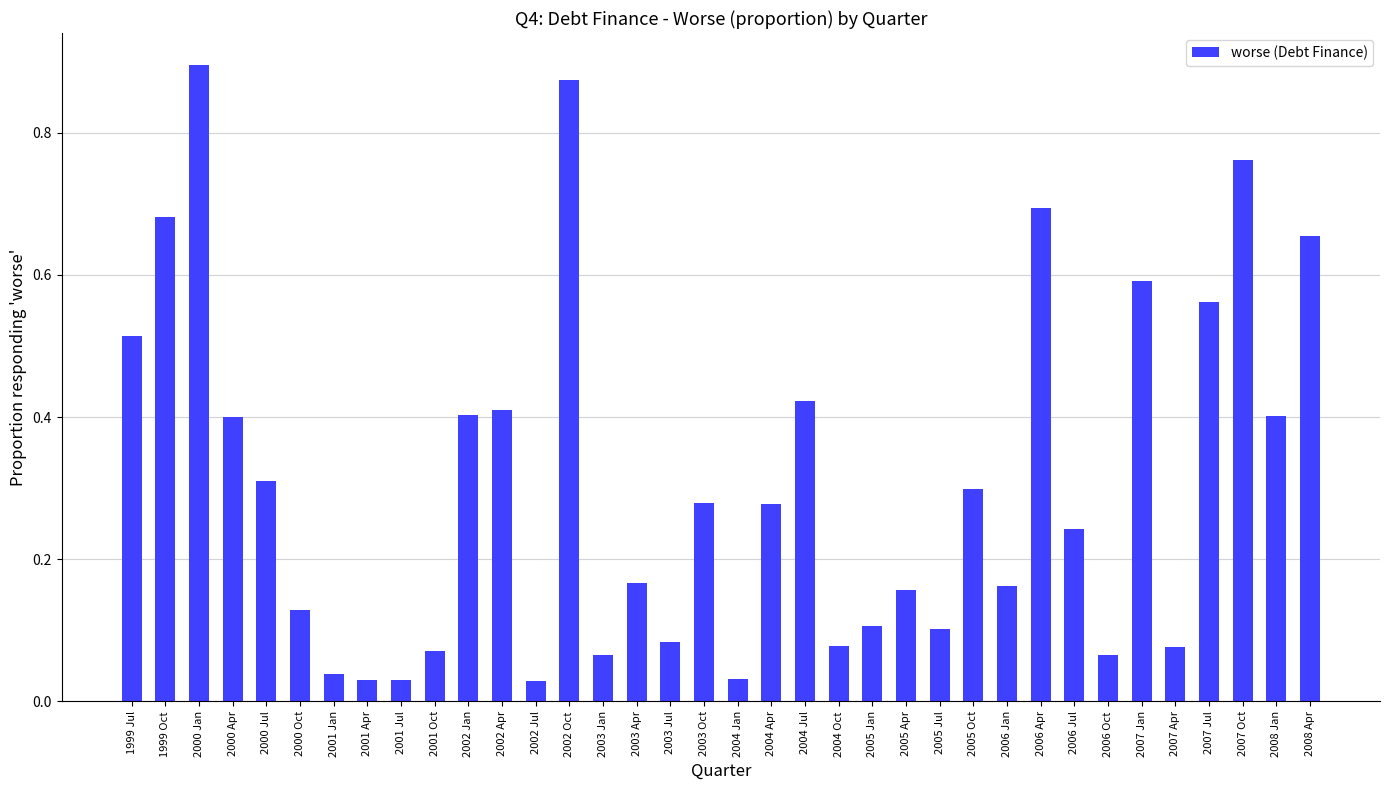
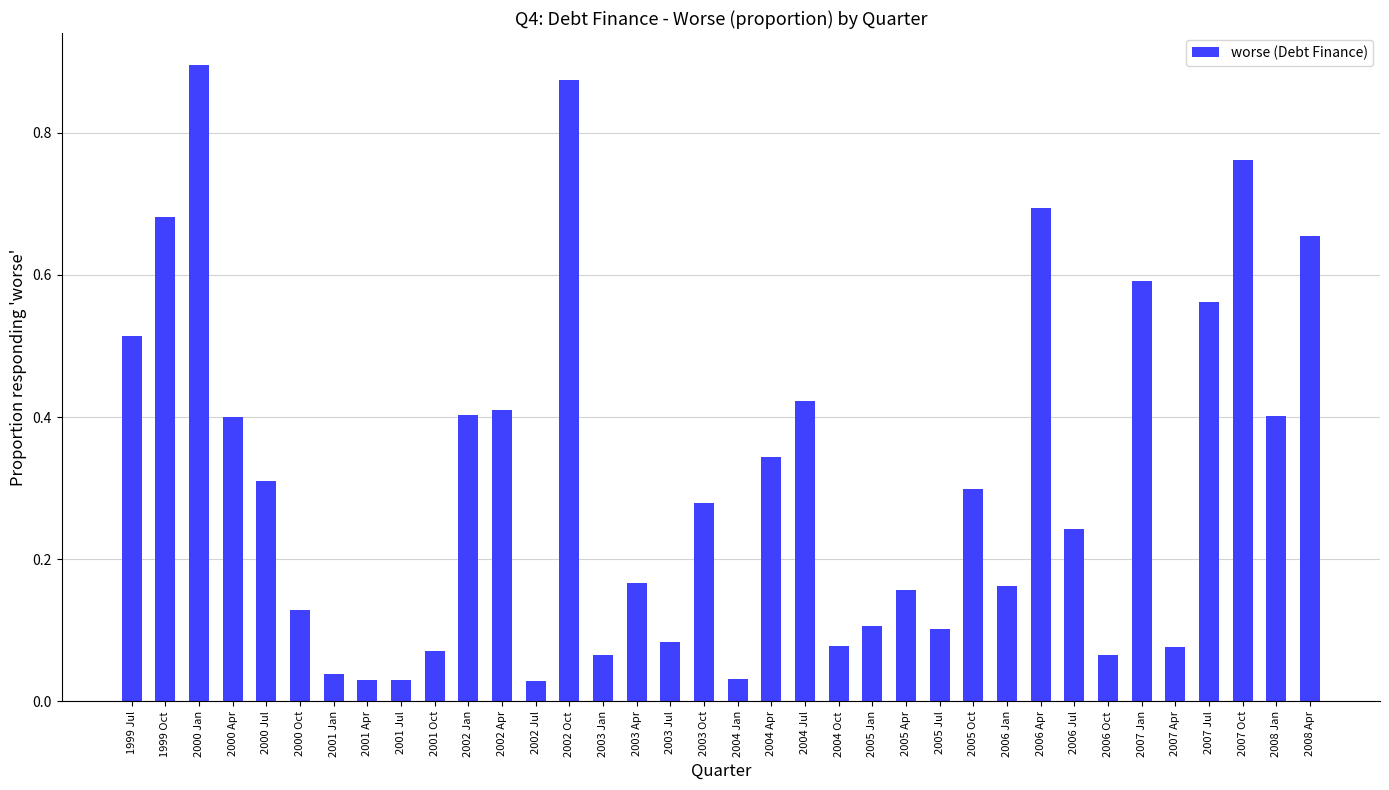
  {
    "1999 Jul": 0.51,
    "1999 Oct": 0.68,
    "2000 Jan": 0.90,
    "2000 Apr": 0.40,
    "2000 Jul": 0.31,
    "2000 Oct": 0.13,
    "2001 Jan": 0.04,
    "2001 Apr": 0.03,
    "2001 Jul": 0.03,
    "2001 Oct": 0.07,
    "2002 Jan": 0.40,
    "2002 Apr": 0.41,
    "2002 Jul": 0.03,
    "2002 Oct": 0.87,
    "2003 Jan": 0.06,
    "2003 Apr": 0.17,
    "2003 Jul": 0.08,
    "2003 Oct": 0.28,
    "2004 Jan": 0.03,
-   "2004 Apr": 0.28,
+   "2004 Apr": 0.34,
    "2004 Jul": 0.42,
    "2004 Oct": 0.08,
    "2005 Jan": 0.11,
    "2005 Apr": 0.16,
    "2005 Jul": 0.10,
    "2005 Oct": 0.30,
    "2006 Jan": 0.16,
    "2006 Apr": 0.69,
    "2006 Jul": 0.24,
    "2006 Oct": 0.06,
    "2007 Jan": 0.59,
    "2007 Apr": 0.08,
    "2007 Jul": 0.56,
    "2007 Oct": 0.76,
    "2008 Jan": 0.40,
    "2008 Apr": 0.66
  }
